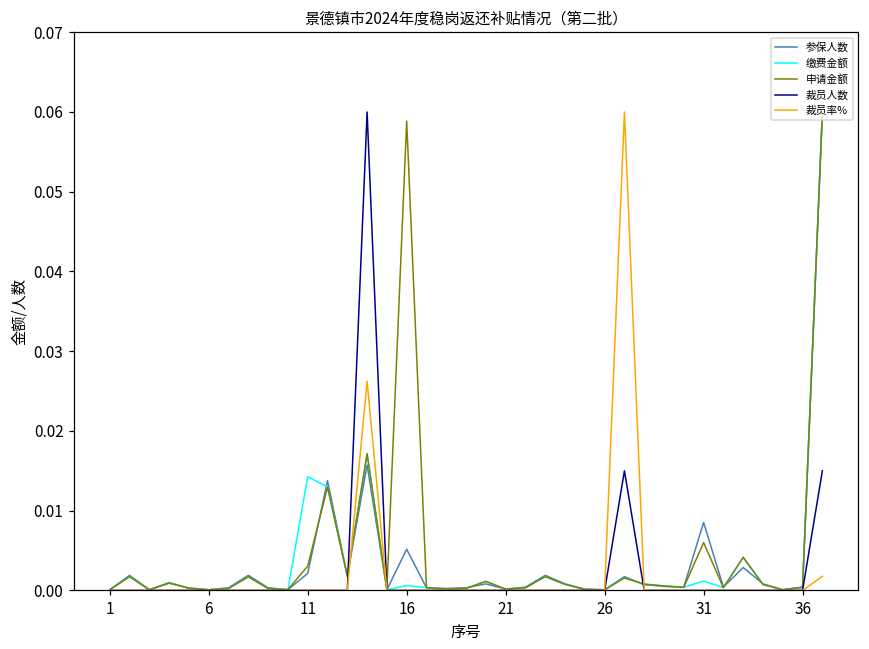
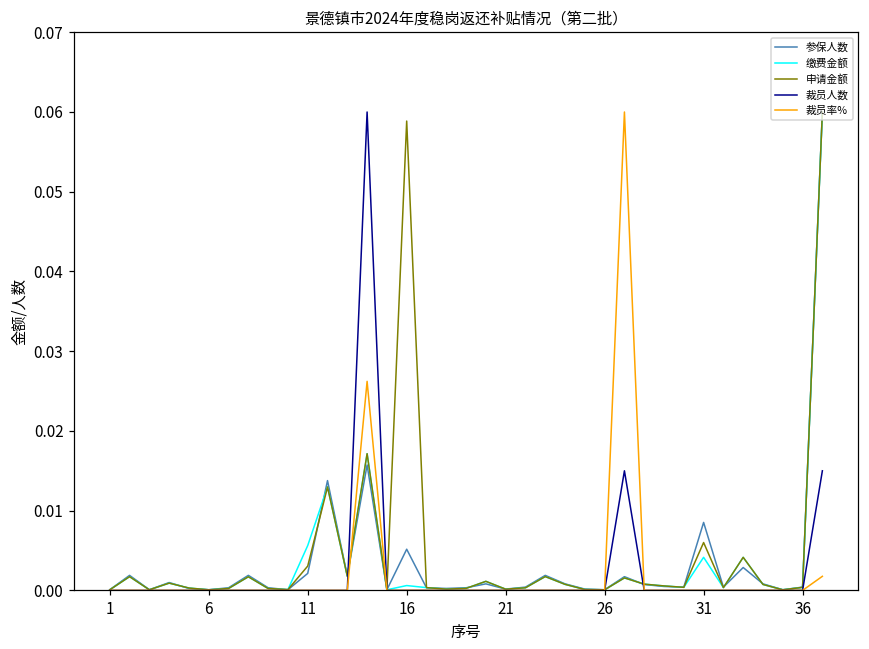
  {
    "参保人数": {
      "11": 0.002,
      "16": 0.005,
      "31": 0.009
    },
    "缴费金额": {
-     "11": 0.014,
+     "11": 0.006,
      "16": 0.001,
-     "31": 0.001
+     "31": 0.004
    },
    "申请金额": {
      "11": 0.003,
      "16": 0.059,
      "31": 0.006
    }
  }
